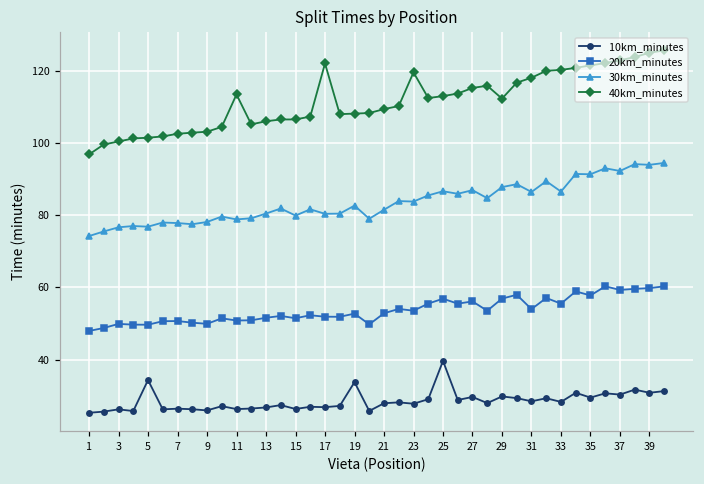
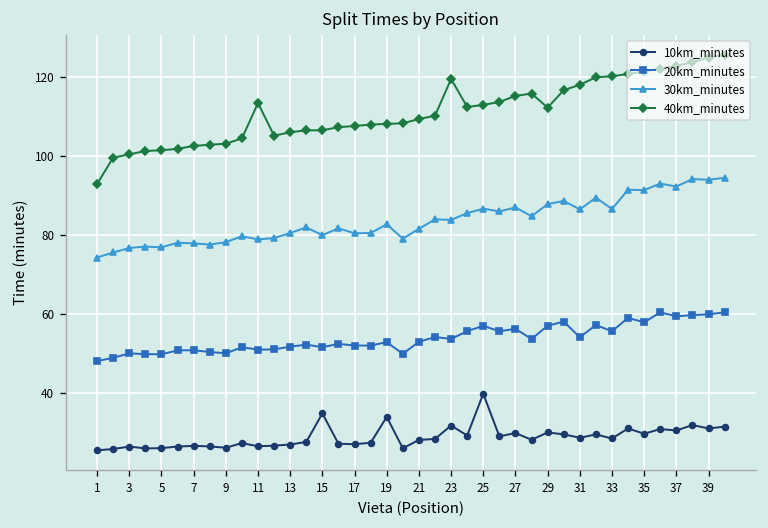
  {
    "10km_minutes": {
      "1": 25,
      "3": 26,
-     "5": 34,
+     "5": 26,
      "7": 26,
      "9": 26,
      "11": 26,
      "13": 27,
-     "15": 26,
+     "15": 35,
      "17": 27,
      "19": 34,
      "21": 28,
-     "23": 28,
+     "23": 32,
      "25": 40,
      "27": 30,
      "29": 30,
      "31": 29,
      "33": 28,
      "35": 30,
      "37": 30,
      "39": 31
    },
    "40km_minutes": {
-     "1": 97,
+     "1": 93,
      "3": 100,
      "5": 101,
      "7": 103,
      "9": 103,
      "11": 113,
      "13": 106,
      "15": 106,
-     "17": 122,
+     "17": 108,
      "19": 108,
      "21": 109,
      "23": 120,
      "25": 113,
      "27": 115,
      "29": 112,
      "31": 118,
      "33": 120
    }
  }
